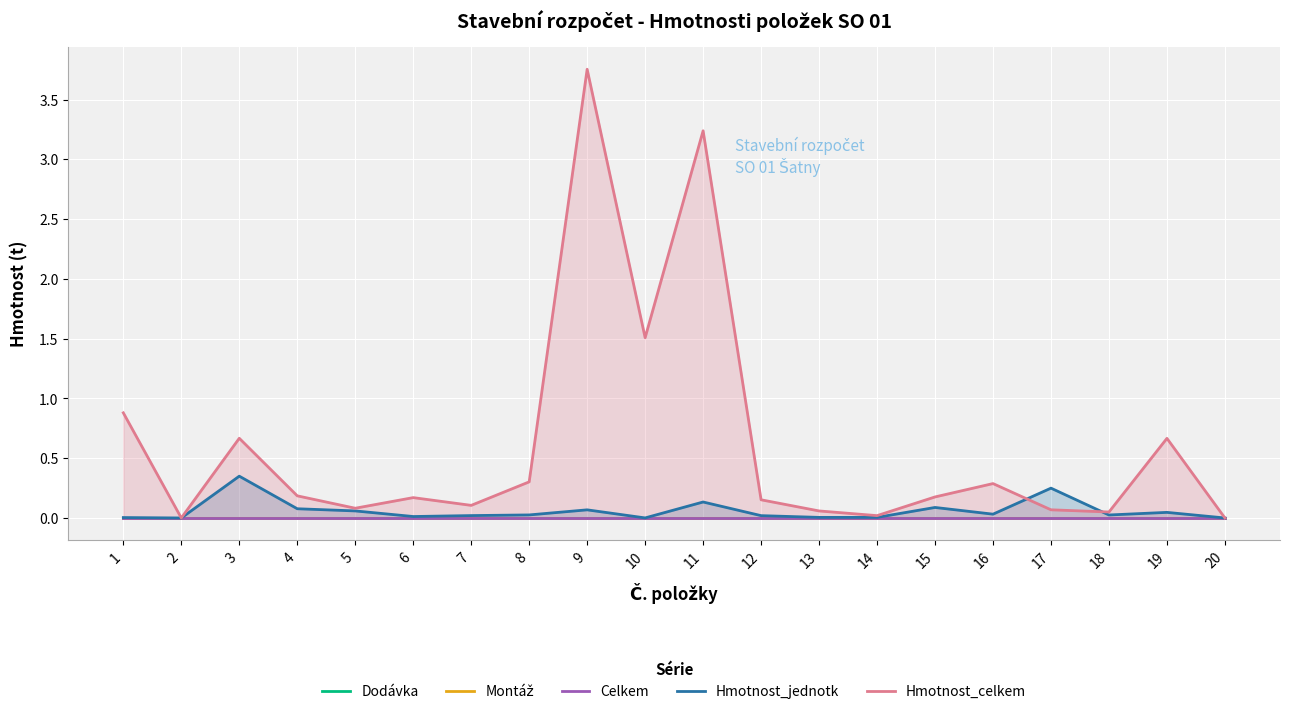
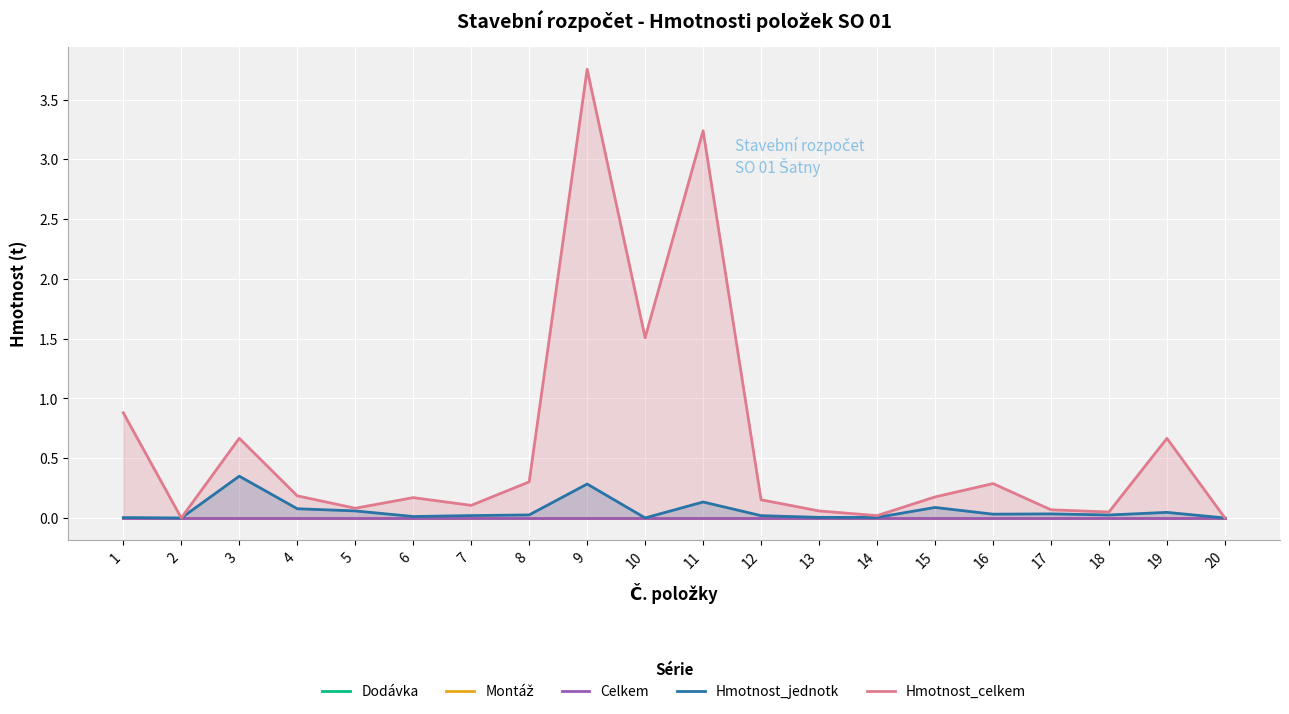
  {
    "Celkem": {
      "3": 0.00,
      "4": 0.00,
      "5": 0.00,
      "8": 0.00,
      "9": 0.00,
      "11": 0.00,
      "15": 0.00,
      "16": 0.00,
      "17": 0.00,
      "18": 0.00,
      "19": 0.00
    },
    "Hmotnost_jednotk": {
      "3": 0.35,
      "4": 0.08,
      "5": 0.06,
      "8": 0.03,
-     "9": 0.07,
+     "9": 0.28,
      "11": 0.13,
      "15": 0.09,
      "16": 0.03,
-     "17": 0.25,
+     "17": 0.03,
      "18": 0.03,
      "19": 0.05
    },
    "Hmotnost_celkem": {
      "1": 0.88,
      "3": 0.67,
      "4": 0.19,
      "5": 0.08,
      "6": 0.17,
      "7": 0.11,
      "8": 0.30,
      "9": 3.75,
      "10": 1.51,
      "11": 3.24,
      "12": 0.15,
      "13": 0.06,
      "15": 0.18,
      "16": 0.29,
      "17": 0.07,
      "18": 0.05,
      "19": 0.67
    }
  }
